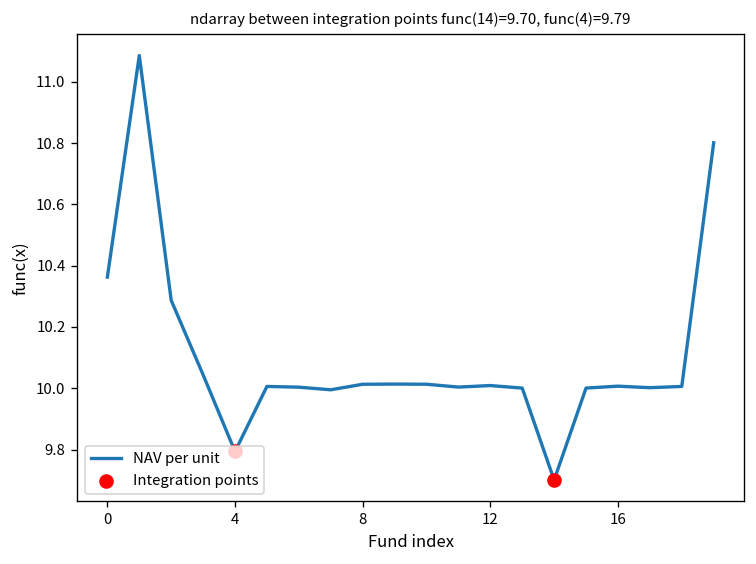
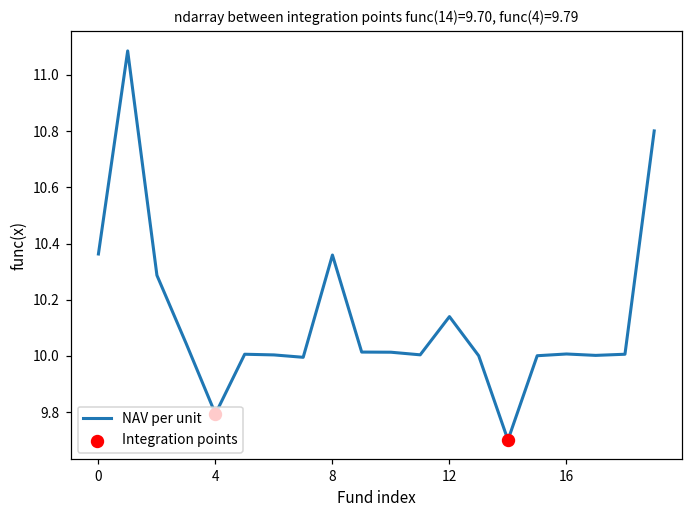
  {
    "NAV per unit": {
      "0": 10.36,
-     "8": 10.01,
-     "12": 10.01,
+     "8": 10.36,
+     "12": 10.14,
      "16": 10.01
    }
  }
